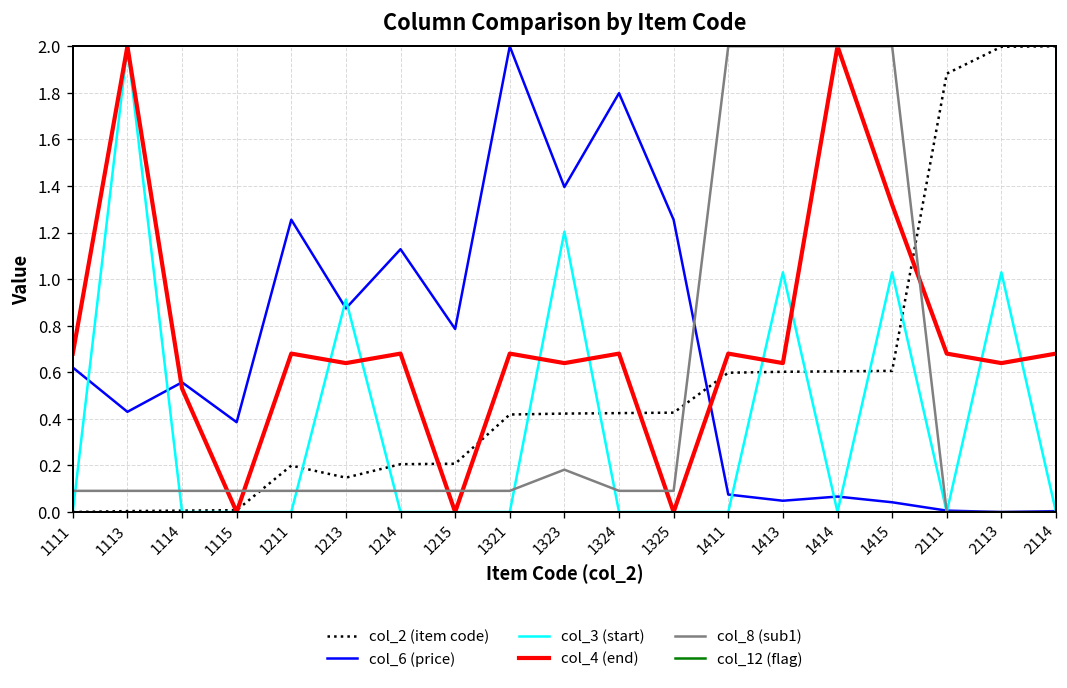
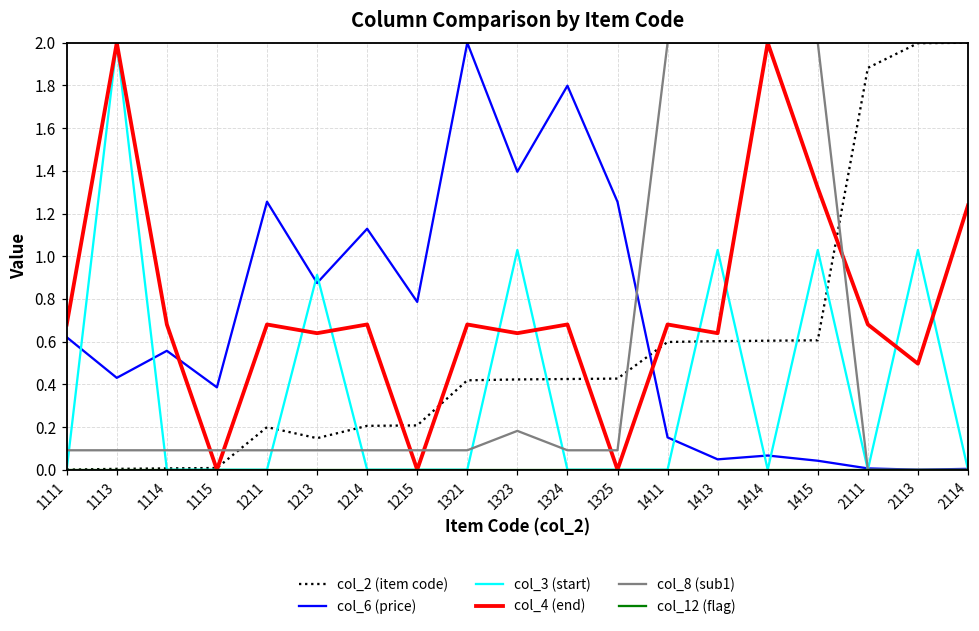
  {
    "col_2 (item code)": {
      "1211": 0.20,
      "1213": 0.15,
      "1214": 0.21,
      "1215": 0.21,
      "1321": 0.42,
      "1323": 0.42,
      "1324": 0.42,
      "1325": 0.43,
      "1411": 0.60,
      "1413": 0.60,
      "1414": 0.60,
      "1415": 0.61,
      "2111": 1.88,
      "2113": 2.00,
      "2114": 2.00
    },
    "col_6 (price)": {
      "1111": 0.62,
      "1113": 0.43,
      "1114": 0.56,
      "1115": 0.39,
      "1211": 1.26,
      "1213": 0.87,
      "1214": 1.13,
      "1215": 0.79,
      "1321": 2.00,
      "1323": 1.40,
      "1324": 1.80,
      "1325": 1.25,
-     "1411": 0.08,
+     "1411": 0.15,
      "1413": 0.05,
      "1414": 0.07,
      "1415": 0.04
    },
    "col_3 (start)": {
      "1213": 0.91,
-     "1323": 1.20,
+     "1323": 1.03,
      "1413": 1.03,
      "1415": 1.03,
      "2113": 1.03
    },
    "col_4 (end)": {
      "1111": 0.68,
-     "1114": 0.53,
+     "1114": 0.68,
      "1211": 0.68,
      "1213": 0.64,
      "1214": 0.68,
      "1321": 0.68,
      "1323": 0.64,
      "1324": 0.68,
      "1411": 0.68,
      "1413": 0.64,
      "1415": 1.32,
      "2111": 0.68,
-     "2113": 0.64,
-     "2114": 0.68
+     "2113": 0.50,
+     "2114": 1.24
    },
    "col_8 (sub1)": {
      "1111": 0.09,
      "1113": 0.09,
      "1114": 0.09,
      "1115": 0.09,
      "1211": 0.09,
      "1213": 0.09,
      "1214": 0.09,
      "1215": 0.09,
      "1321": 0.09,
      "1323": 0.18,
      "1324": 0.09,
      "1325": 0.09,
      "1411": 2.00,
      "1413": 2.00,
      "1415": 2.00
    },
    "col_12 (flag)": {
      "1213": 0.00,
      "1323": 0.00,
      "1413": 0.00,
      "1415": 0.00
    }
  }
